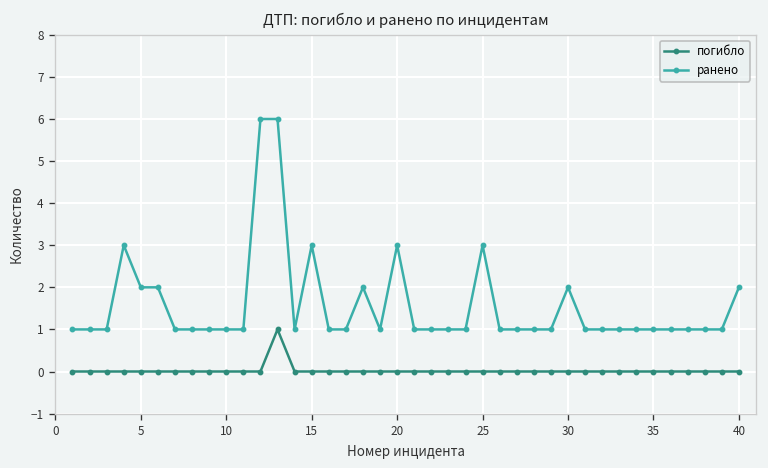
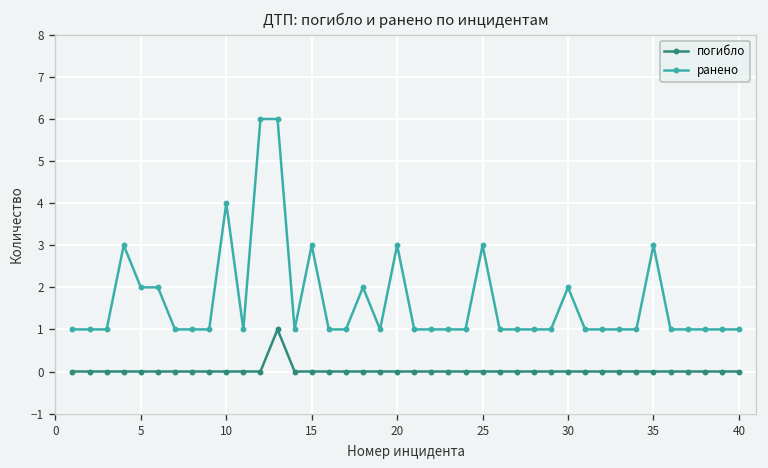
  {
    "погибло": {
      "5": 0,
      "10": 0,
      "15": 0,
      "20": 0,
      "25": 0,
      "30": 0,
      "35": 0,
      "40": 0
    },
    "ранено": {
      "5": 2,
-     "10": 1,
+     "10": 4,
      "15": 3,
      "20": 3,
      "25": 3,
      "30": 2,
-     "35": 1,
-     "40": 2
+     "35": 3,
+     "40": 1
    }
  }
